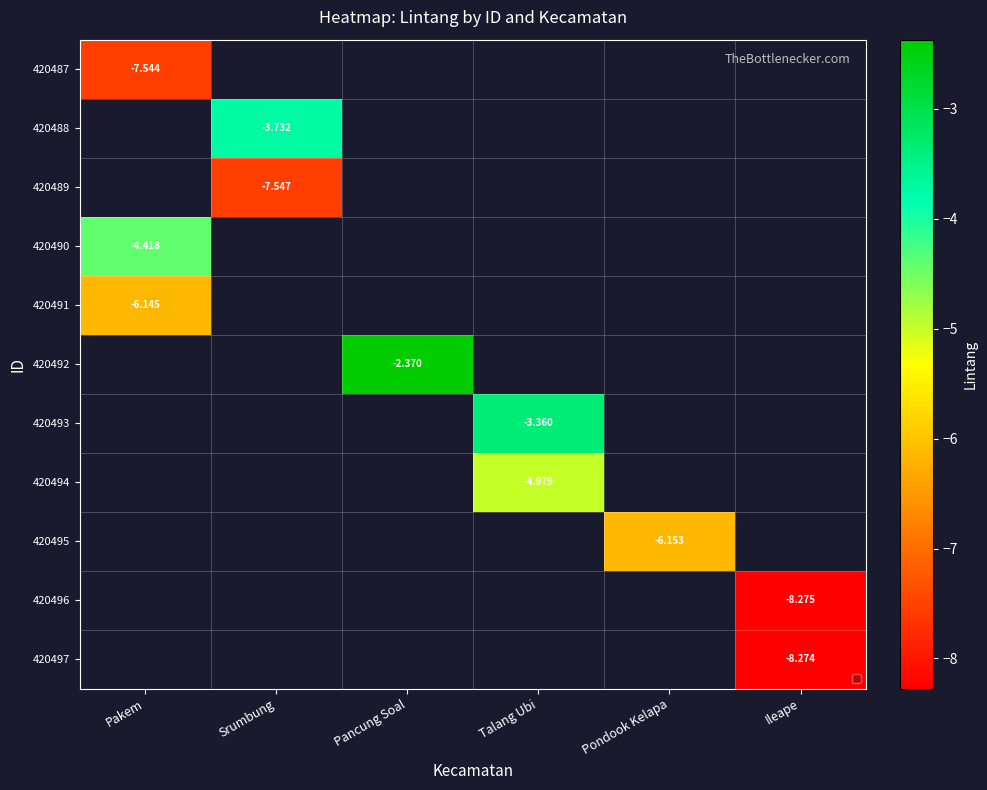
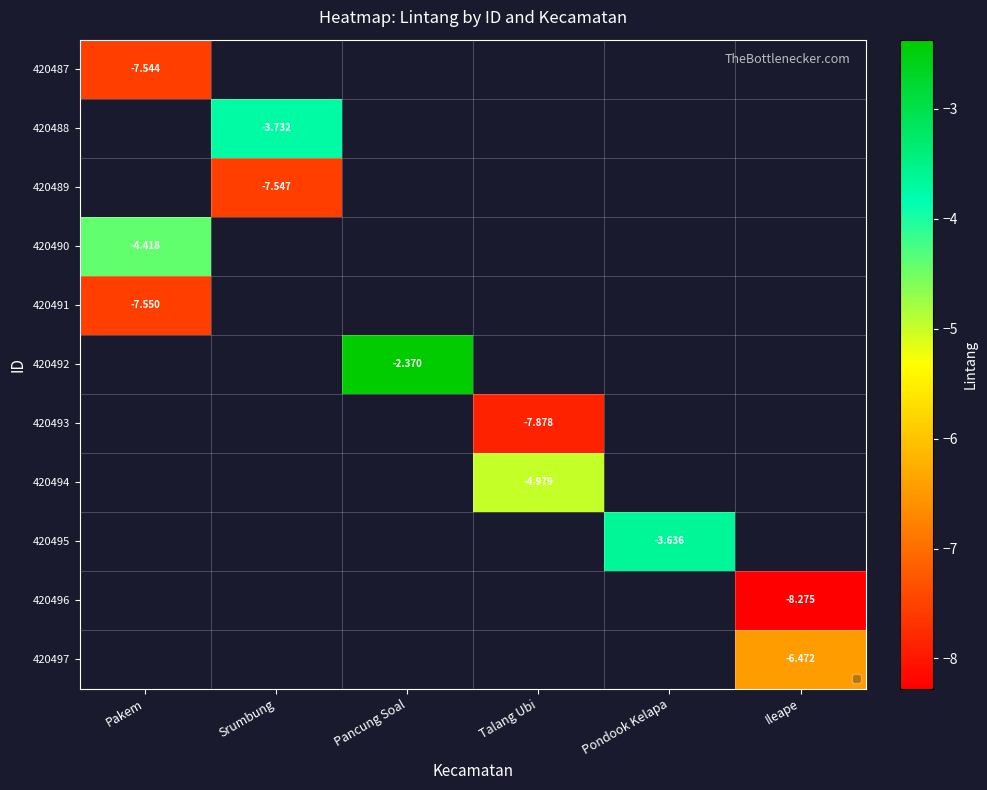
  {
    "420487": {
      "Pakem": -7.544
    },
    "420488": {
      "Srumbung": -3.732
    },
    "420489": {
      "Srumbung": -7.547
    },
    "420490": {
      "Pakem": -4.418
    },
    "420491": {
-     "Pakem": -6.145
+     "Pakem": -7.550
    },
    "420492": {
      "Pancung Soal": -2.370
    },
    "420493": {
-     "Talang Ubi": -3.360
+     "Talang Ubi": -7.878
    },
    "420494": {
      "Talang Ubi": -4.979
    },
    "420495": {
-     "Pondook Kelapa": -6.153
+     "Pondook Kelapa": -3.636
    },
    "420496": {
      "Ileape": -8.275
    },
    "420497": {
-     "Ileape": -8.274
+     "Ileape": -6.472
    }
  }
